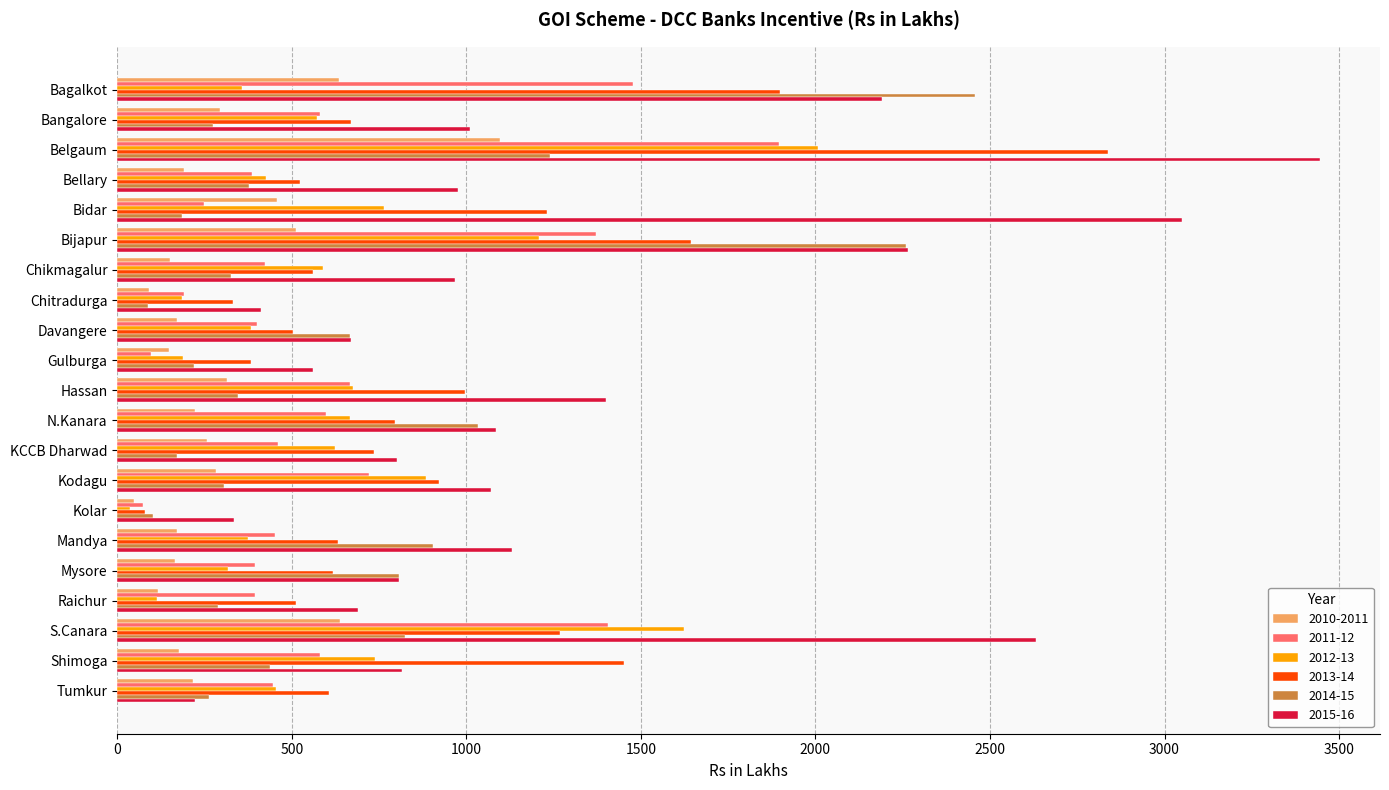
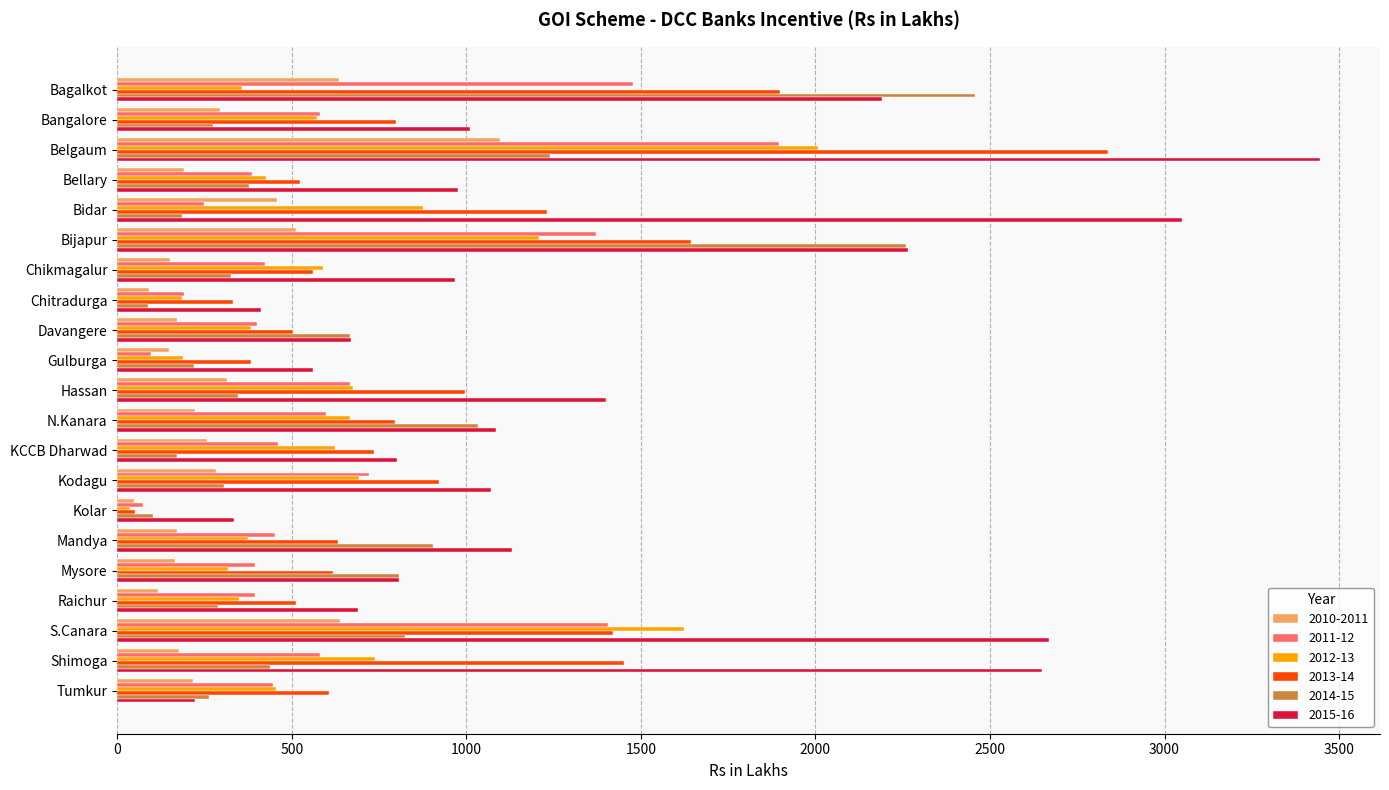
  {
    "2012-13": {
      "Bagalkot": 360,
      "Bangalore": 570,
      "Belgaum": 2010,
      "Bellary": 430,
-     "Bidar": 760,
+     "Bidar": 880,
      "Bijapur": 1210,
      "Chikmagalur": 590,
      "Chitradurga": 180,
      "Davangere": 380,
      "Gulburga": 190,
      "Hassan": 680,
      "N.Kanara": 670,
      "KCCB Dharwad": 620,
-     "Kodagu": 880,
+     "Kodagu": 690,
      "Kolar": 40,
      "Mandya": 370,
      "Mysore": 320,
-     "Raichur": 110,
+     "Raichur": 350,
      "S.Canara": 1620,
      "Shimoga": 740,
      "Tumkur": 450
    },
    "2013-14": {
      "Bagalkot": 1900,
-     "Bangalore": 670,
+     "Bangalore": 800,
      "Belgaum": 2840,
      "Bellary": 520,
      "Bidar": 1230,
      "Bijapur": 1640,
      "Chikmagalur": 560,
      "Chitradurga": 330,
      "Davangere": 500,
      "Gulburga": 380,
      "Hassan": 1000,
      "N.Kanara": 790,
      "KCCB Dharwad": 740,
      "Kodagu": 920,
-     "Kolar": 80,
+     "Kolar": 50,
      "Mandya": 630,
      "Mysore": 620,
      "Raichur": 510,
-     "S.Canara": 1270,
+     "S.Canara": 1420,
      "Shimoga": 1450,
      "Tumkur": 610
    },
    "2015-16": {
      "Bagalkot": 2190,
      "Bangalore": 1010,
      "Belgaum": 3440,
      "Bellary": 980,
      "Bidar": 3050,
      "Bijapur": 2260,
      "Chikmagalur": 970,
      "Chitradurga": 410,
      "Davangere": 670,
      "Gulburga": 560,
      "Hassan": 1400,
      "N.Kanara": 1090,
      "KCCB Dharwad": 800,
      "Kodagu": 1070,
      "Kolar": 340,
      "Mandya": 1130,
      "Mysore": 810,
      "Raichur": 690,
-     "S.Canara": 2630,
-     "Shimoga": 810,
+     "S.Canara": 2670,
+     "Shimoga": 2650,
      "Tumkur": 220
    }
  }
